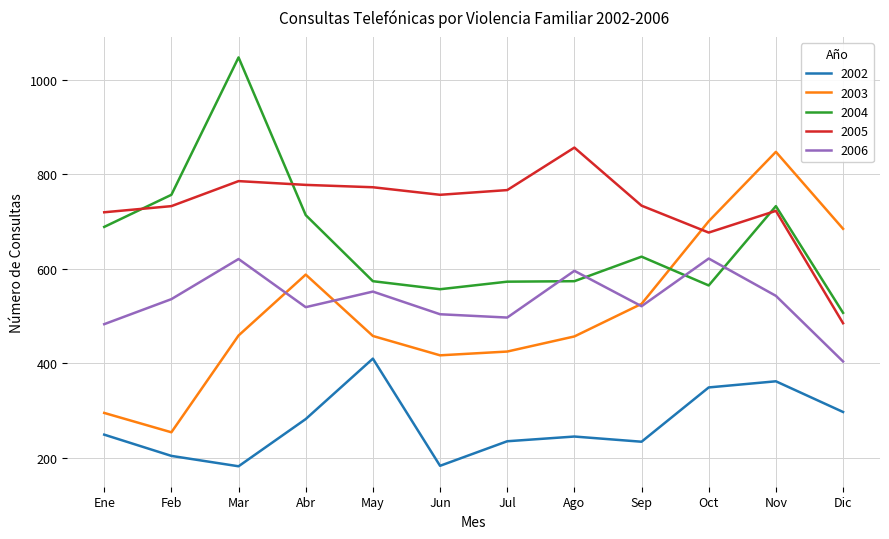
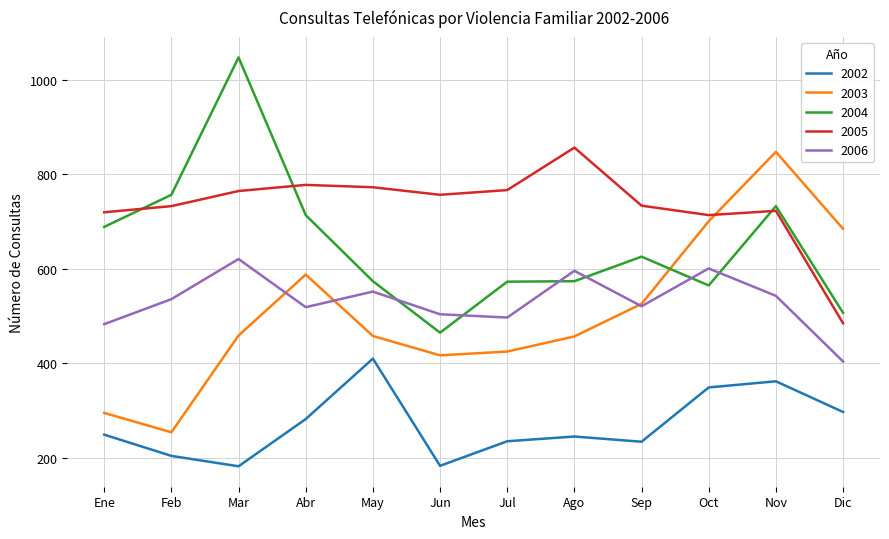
  {
    "2002": {
      "Ene": 250,
      "Feb": 200,
      "Mar": 180,
      "Abr": 280,
      "May": 410,
      "Jun": 180,
      "Jul": 240,
      "Ago": 250,
      "Sep": 230,
      "Oct": 350,
      "Nov": 360,
      "Dic": 300
    },
    "2003": {
      "Ene": 300,
      "Feb": 250,
      "Mar": 460,
      "Abr": 590,
      "May": 460,
      "Jun": 420,
      "Jul": 430,
      "Ago": 460,
      "Oct": 700,
      "Nov": 850,
      "Dic": 690
    },
    "2004": {
      "Ene": 690,
      "Feb": 760,
      "Mar": 1050,
      "Abr": 710,
      "May": 570,
-     "Jun": 560,
+     "Jun": 470,
      "Jul": 570,
      "Ago": 570,
      "Sep": 630,
      "Oct": 570,
      "Nov": 730,
      "Dic": 510
    },
    "2005": {
      "Ene": 720,
      "Feb": 730,
-     "Mar": 790,
+     "Mar": 770,
      "Abr": 780,
      "May": 770,
      "Jun": 760,
      "Jul": 770,
      "Ago": 860,
      "Sep": 730,
-     "Oct": 680,
+     "Oct": 710,
      "Nov": 720,
      "Dic": 490
    },
    "2006": {
      "Ene": 480,
      "Feb": 540,
      "Mar": 620,
      "Abr": 520,
      "May": 550,
      "Jun": 500,
      "Jul": 500,
      "Ago": 600,
-     "Oct": 620,
+     "Oct": 600,
      "Nov": 540,
      "Dic": 400
    }
  }
